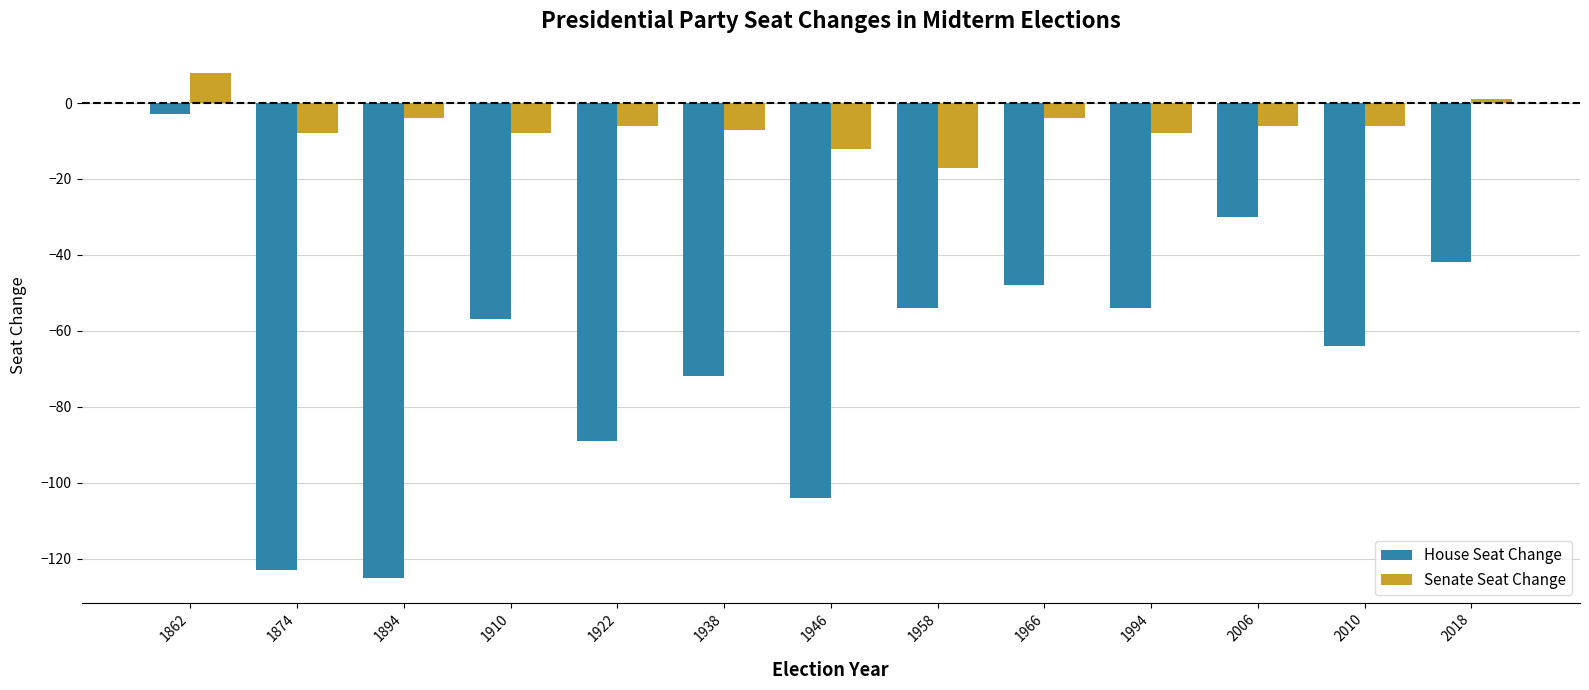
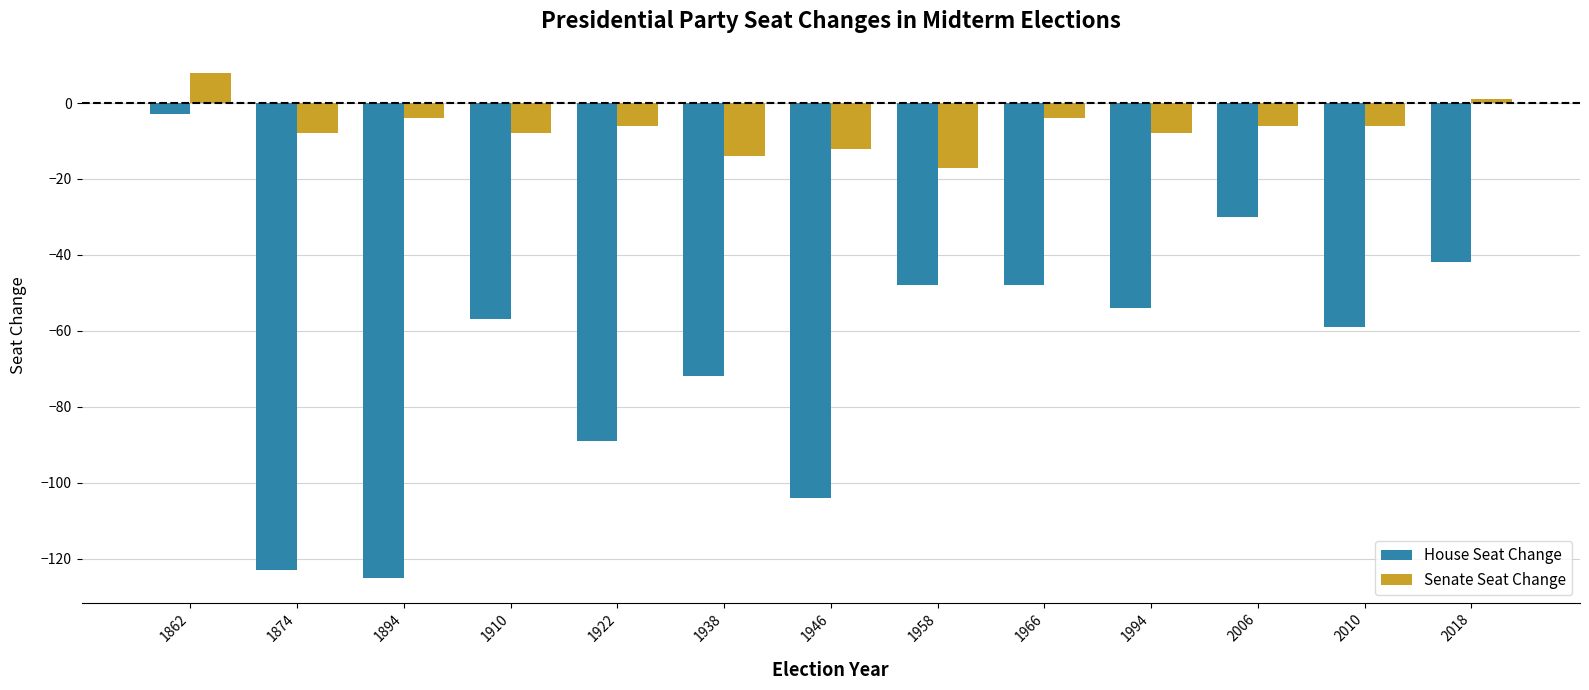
  {
    "House Seat Change": {
      "1862": -3,
      "1874": -123,
      "1894": -125,
      "1910": -57,
      "1922": -89,
      "1938": -72,
      "1946": -104,
-     "1958": -54,
+     "1958": -48,
      "1966": -48,
      "1994": -54,
      "2006": -30,
-     "2010": -64,
+     "2010": -59,
      "2018": -42
    },
    "Senate Seat Change": {
      "1862": 8,
      "1874": -8,
      "1894": -4,
      "1910": -8,
      "1922": -6,
-     "1938": -7,
+     "1938": -14,
      "1946": -12,
      "1958": -17,
      "1966": -4,
      "1994": -8,
      "2006": -6,
      "2010": -6,
      "2018": 1
    }
  }
